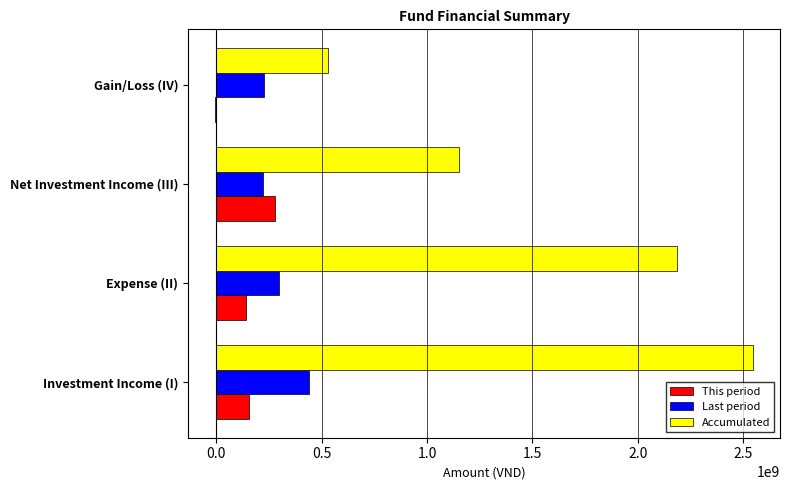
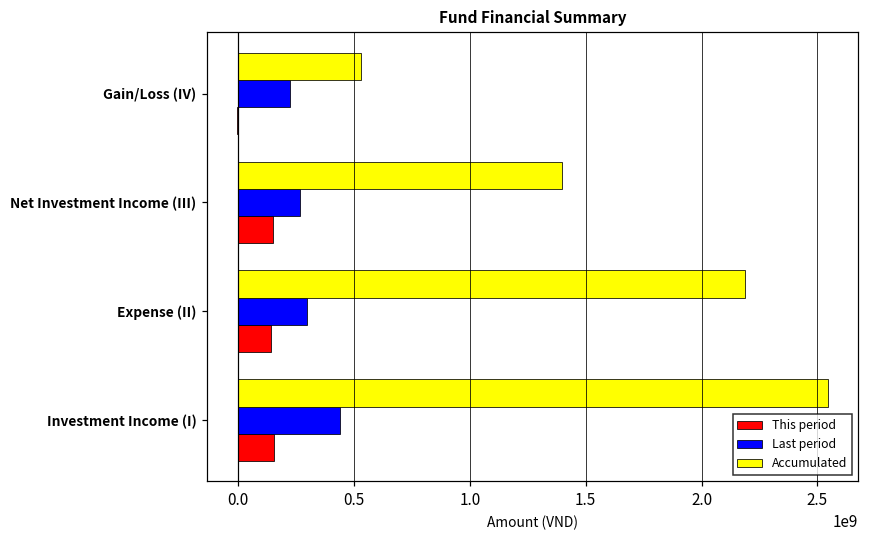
  {
    "This period": {
-     "Net Investment Income (III)": 280000000,
+     "Net Investment Income (III)": 150000000,
      "Expense (II)": 140000000,
      "Investment Income (I)": 160000000
    },
    "Last period": {
      "Gain/Loss (IV)": 220000000,
-     "Net Investment Income (III)": 220000000,
+     "Net Investment Income (III)": 270000000,
      "Expense (II)": 300000000,
      "Investment Income (I)": 440000000
    },
    "Accumulated": {
      "Gain/Loss (IV)": 530000000,
-     "Net Investment Income (III)": 1150000000,
+     "Net Investment Income (III)": 1400000000,
      "Expense (II)": 2190000000,
      "Investment Income (I)": 2550000000
    }
  }
